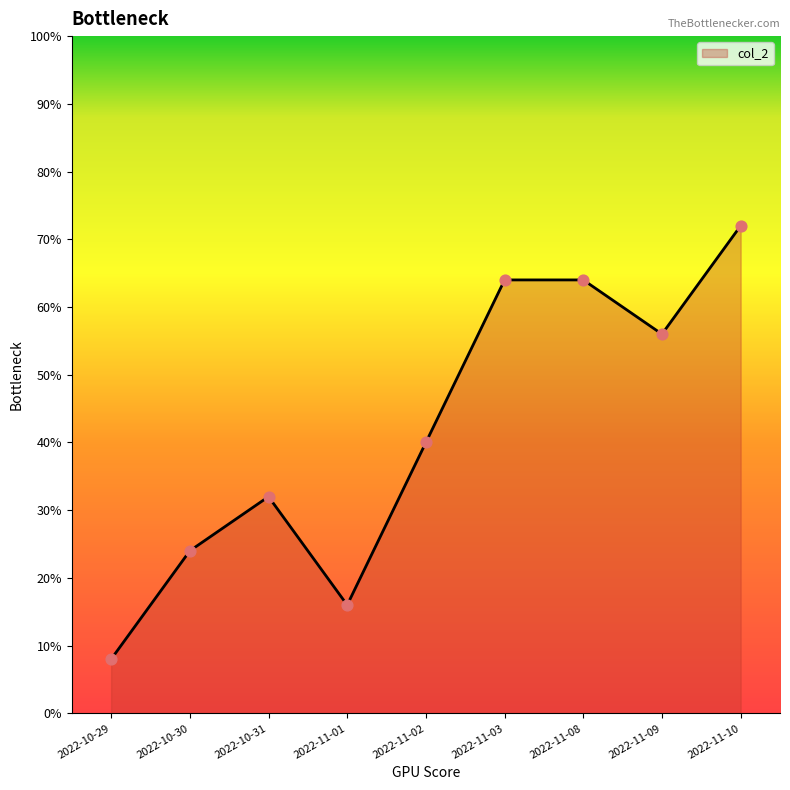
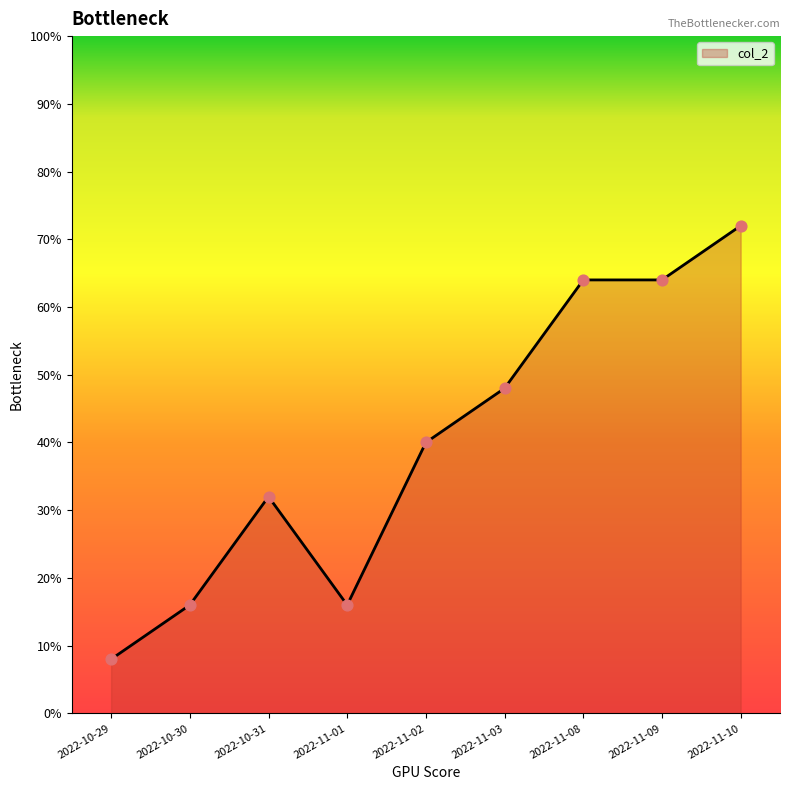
  {
    "2022-10-29": "8%",
-   "2022-10-30": "24%",
+   "2022-10-30": "16%",
    "2022-10-31": "32%",
    "2022-11-01": "16%",
    "2022-11-02": "40%",
-   "2022-11-03": "64%",
+   "2022-11-03": "48%",
    "2022-11-08": "64%",
-   "2022-11-09": "56%",
+   "2022-11-09": "64%",
    "2022-11-10": "72%"
  }
